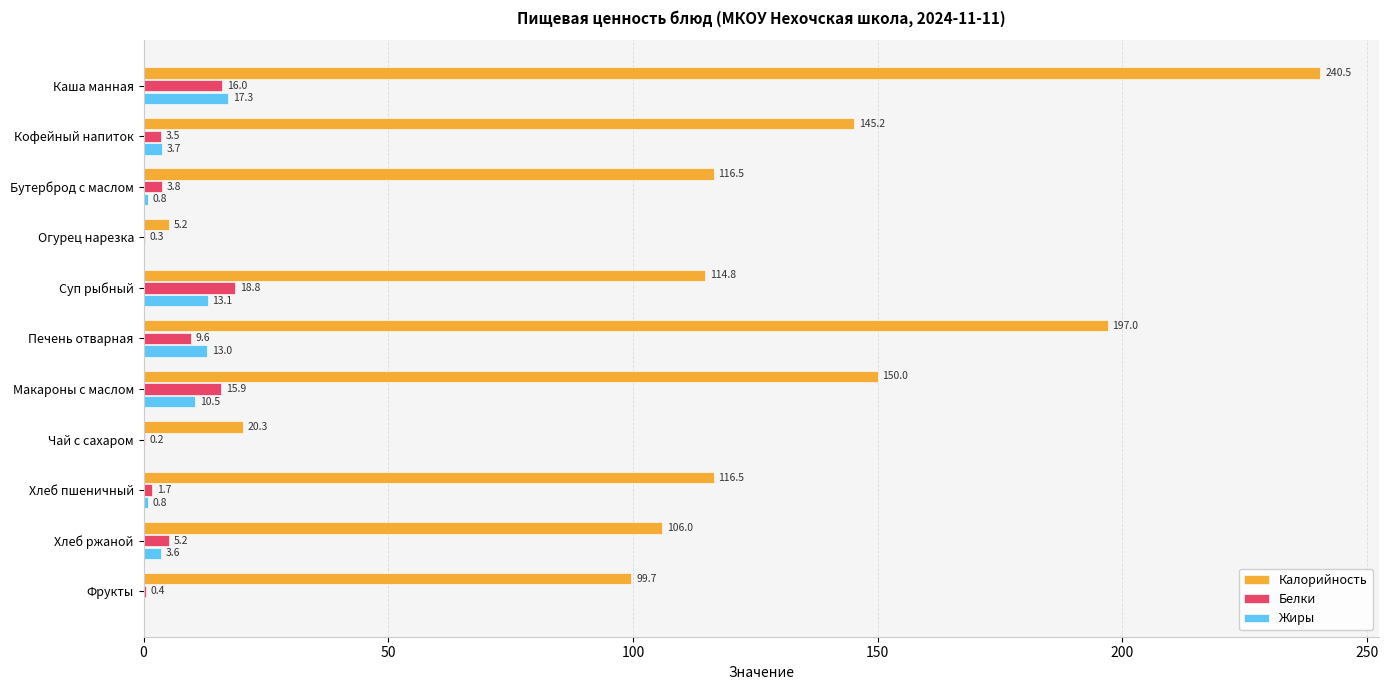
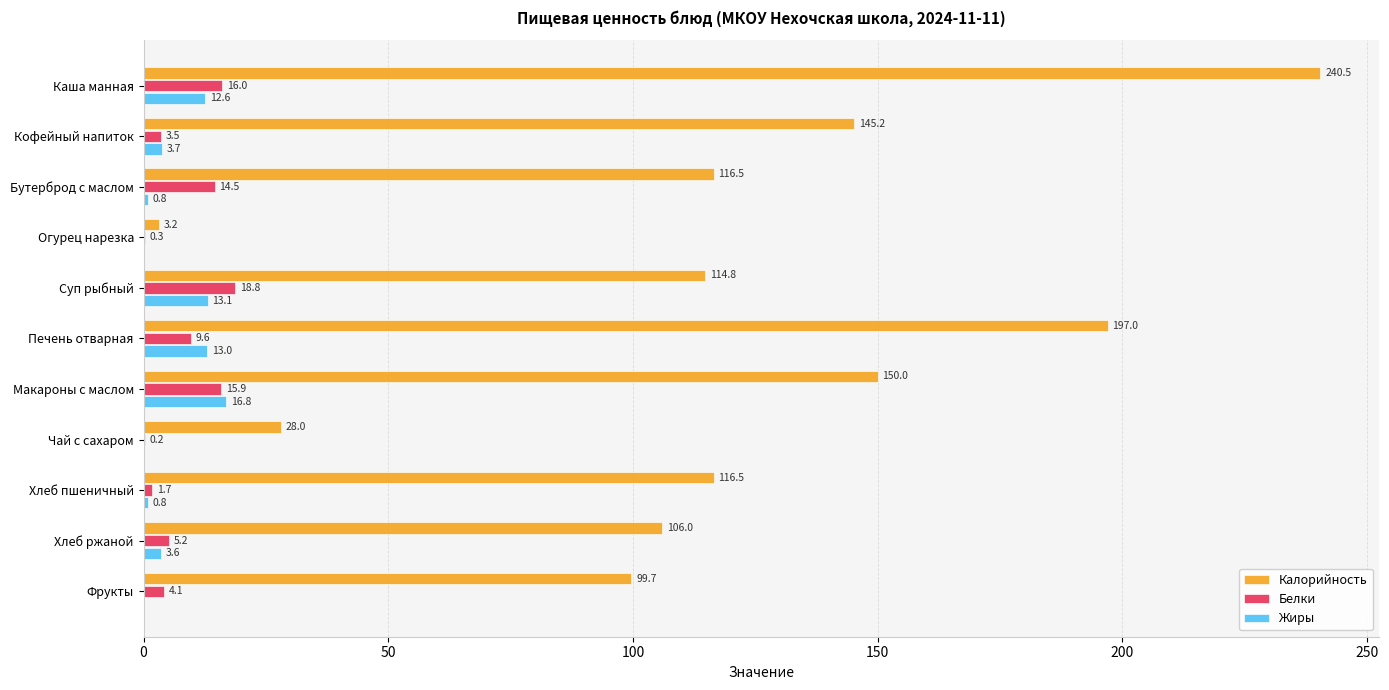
  {
    "Калорийность": {
      "Каша манная": 240.5,
      "Кофейный напиток": 145.2,
      "Бутерброд с маслом": 116.5,
-     "Огурец нарезка": 5.2,
+     "Огурец нарезка": 3.2,
      "Суп рыбный": 114.8,
      "Печень отварная": 197.0,
      "Макароны с маслом": 150.0,
-     "Чай с сахаром": 20.3,
+     "Чай с сахаром": 28.0,
      "Хлеб пшеничный": 116.5,
      "Хлеб ржаной": 106.0,
      "Фрукты": 99.7
    },
    "Белки": {
      "Каша манная": 16.0,
      "Кофейный напиток": 3.5,
-     "Бутерброд с маслом": 3.8,
+     "Бутерброд с маслом": 14.5,
      "Огурец нарезка": 0.3,
      "Суп рыбный": 18.8,
      "Печень отварная": 9.6,
      "Макароны с маслом": 15.9,
      "Чай с сахаром": 0.2,
      "Хлеб пшеничный": 1.7,
      "Хлеб ржаной": 5.2,
-     "Фрукты": 0.4
+     "Фрукты": 4.1
    },
    "Жиры": {
-     "Каша манная": 17.3,
+     "Каша манная": 12.6,
      "Кофейный напиток": 3.7,
      "Бутерброд с маслом": 0.8,
      "Суп рыбный": 13.1,
      "Печень отварная": 13.0,
-     "Макароны с маслом": 10.5,
+     "Макароны с маслом": 16.8,
      "Хлеб пшеничный": 0.8,
      "Хлеб ржаной": 3.6
    }
  }
